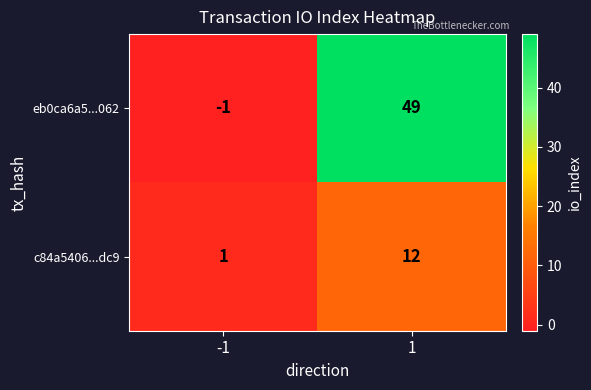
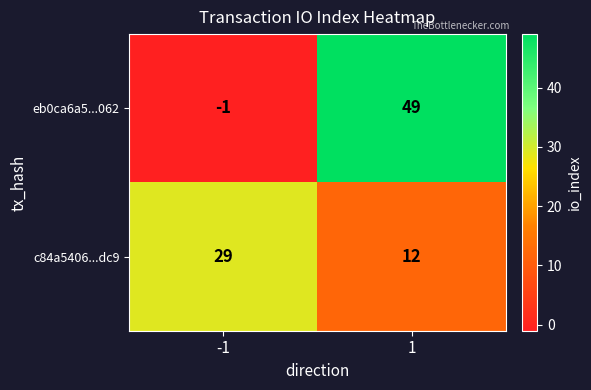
  {
    "eb0ca6a5...062": {
      "-1": -1,
      "1": 49
    },
    "c84a5406...dc9": {
-     "-1": 1,
+     "-1": 29,
      "1": 12
    }
  }
